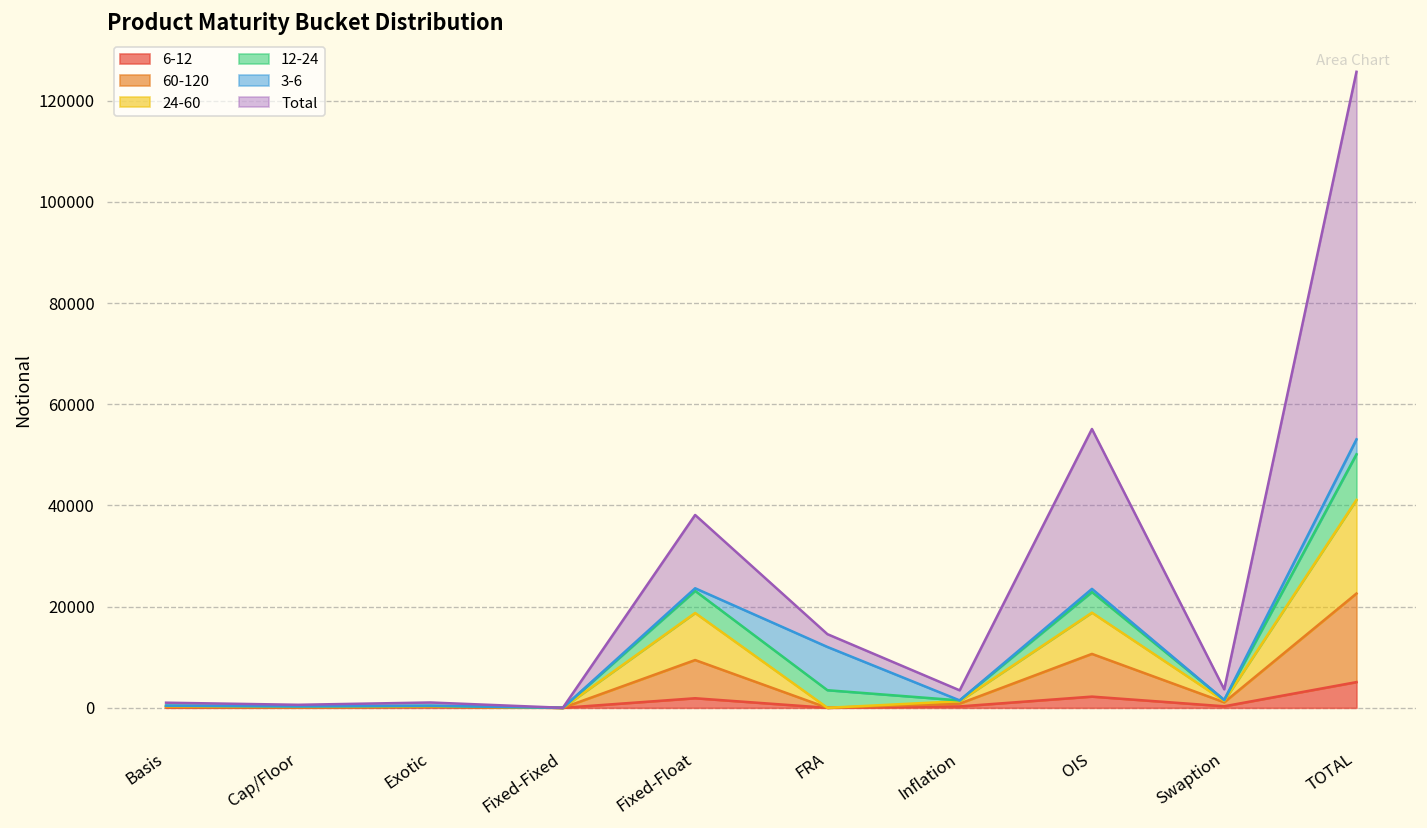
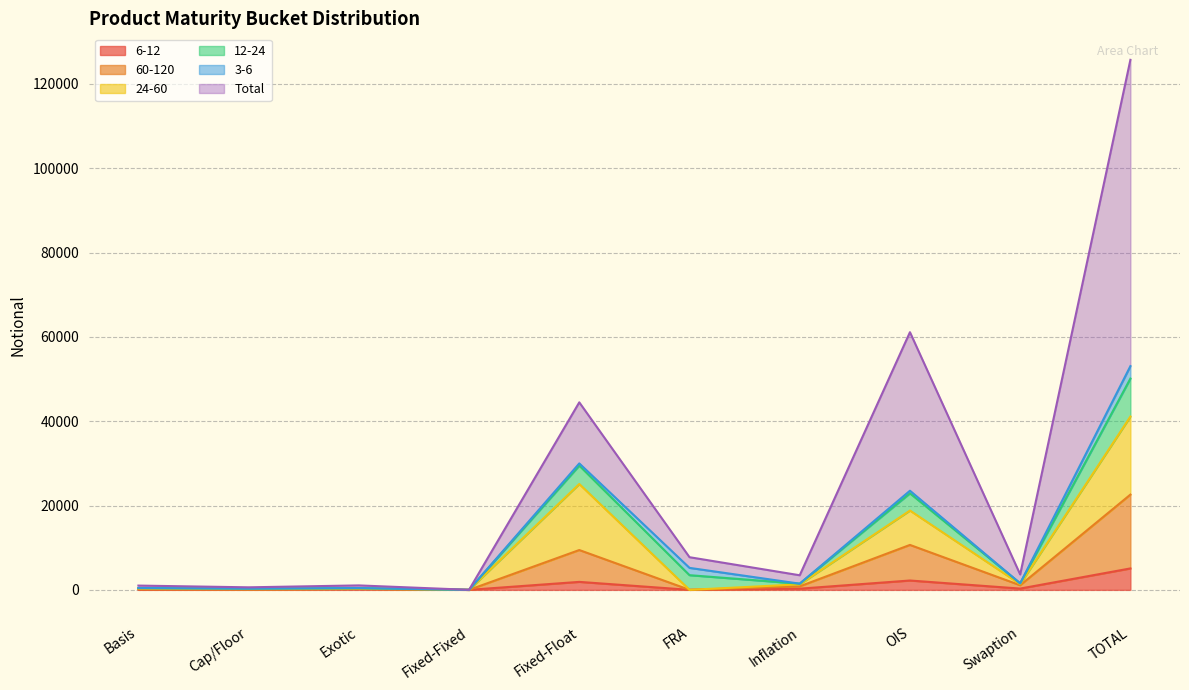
  {
    "24-60": {
-     "Fixed-Float": 9000,
+     "Fixed-Float": 16000,
      "OIS": 8000,
      "TOTAL": 19000
    },
    "12-24": {
      "FRA": 3000,
      "OIS": 4000,
      "TOTAL": 9000
    },
    "3-6": {
-     "FRA": 9000,
+     "FRA": 2000,
      "OIS": 1000,
      "TOTAL": 3000
    },
    "Total": {
      "Exotic": 1000,
      "Fixed-Float": 14000,
      "FRA": 3000,
      "Inflation": 2000,
-     "OIS": 32000,
+     "OIS": 38000,
      "Swaption": 2000,
      "TOTAL": 73000
    }
  }
